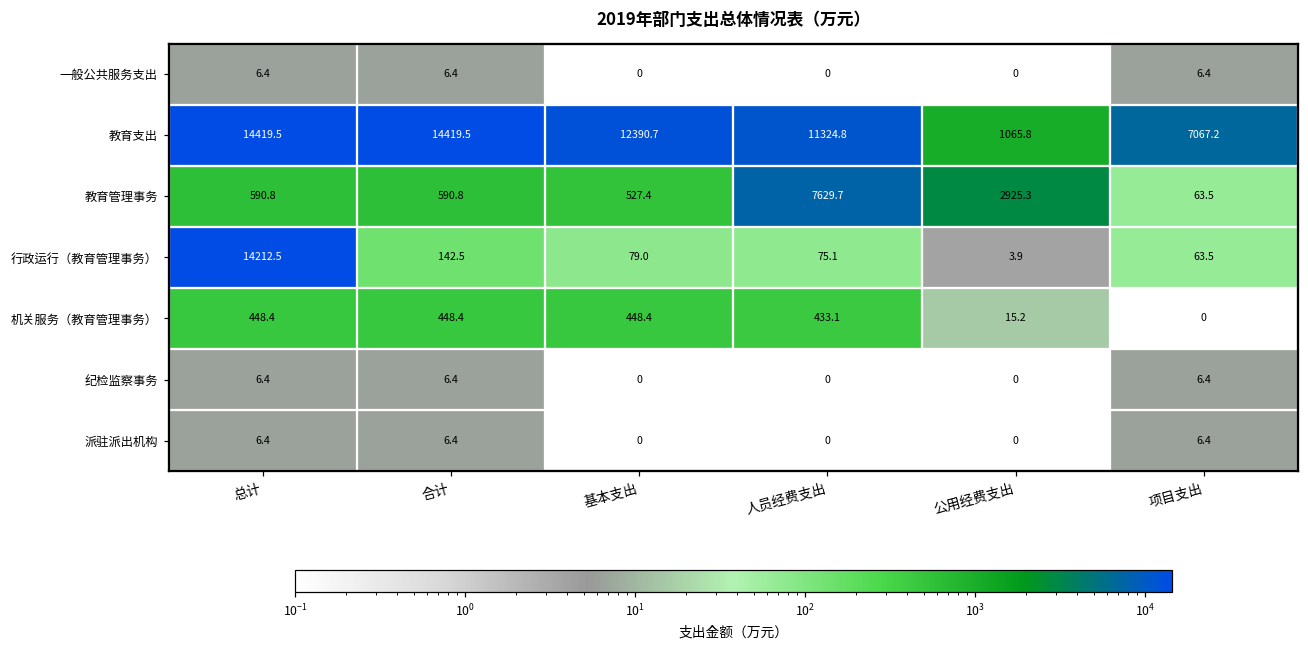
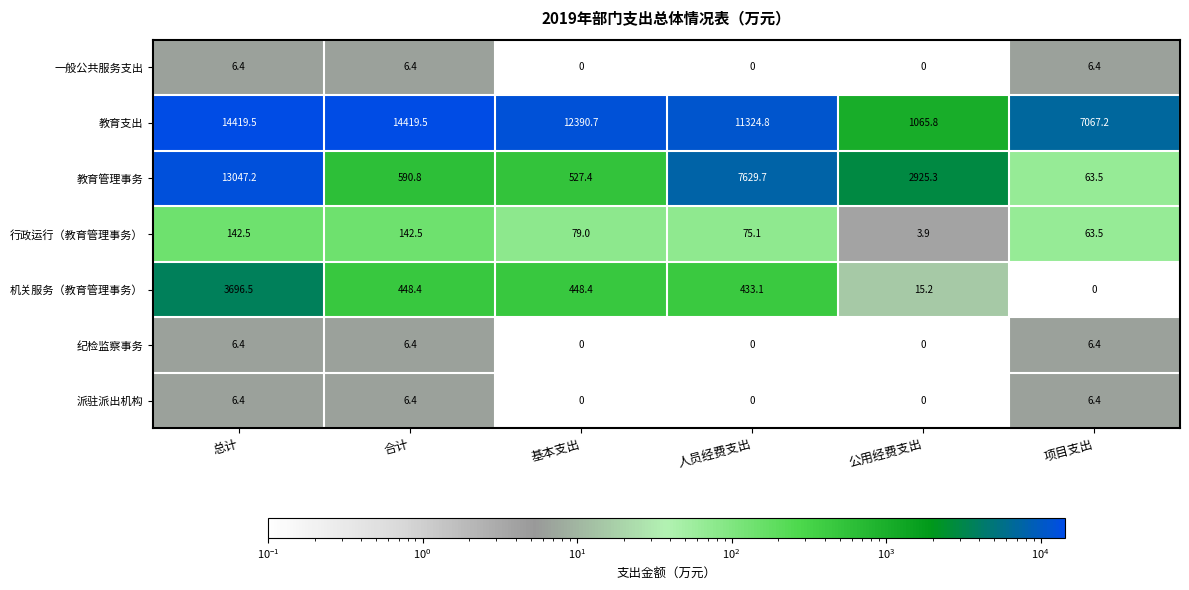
  {
    "一般公共服务支出": {
      "总计": 6.4,
      "合计": 6.4,
      "基本支出": 0,
      "人员经费支出": 0,
      "公用经费支出": 0,
      "项目支出": 6.4
    },
    "教育支出": {
      "总计": 14419.5,
      "合计": 14419.5,
      "基本支出": 12390.7,
      "人员经费支出": 11324.8,
      "公用经费支出": 1065.8,
      "项目支出": 7067.2
    },
    "教育管理事务": {
-     "总计": 590.8,
+     "总计": 13047.2,
      "合计": 590.8,
      "基本支出": 527.4,
      "人员经费支出": 7629.7,
      "公用经费支出": 2925.3,
      "项目支出": 63.5
    },
    "行政运行（教育管理事务）": {
-     "总计": 14212.5,
+     "总计": 142.5,
      "合计": 142.5,
      "基本支出": 79.0,
      "人员经费支出": 75.1,
      "公用经费支出": 3.9,
      "项目支出": 63.5
    },
    "机关服务（教育管理事务）": {
-     "总计": 448.4,
+     "总计": 3696.5,
      "合计": 448.4,
      "基本支出": 448.4,
      "人员经费支出": 433.1,
      "公用经费支出": 15.2,
      "项目支出": 0
    },
    "纪检监察事务": {
      "总计": 6.4,
      "合计": 6.4,
      "基本支出": 0,
      "人员经费支出": 0,
      "公用经费支出": 0,
      "项目支出": 6.4
    },
    "派驻派出机构": {
      "总计": 6.4,
      "合计": 6.4,
      "基本支出": 0,
      "人员经费支出": 0,
      "公用经费支出": 0,
      "项目支出": 6.4
    }
  }
